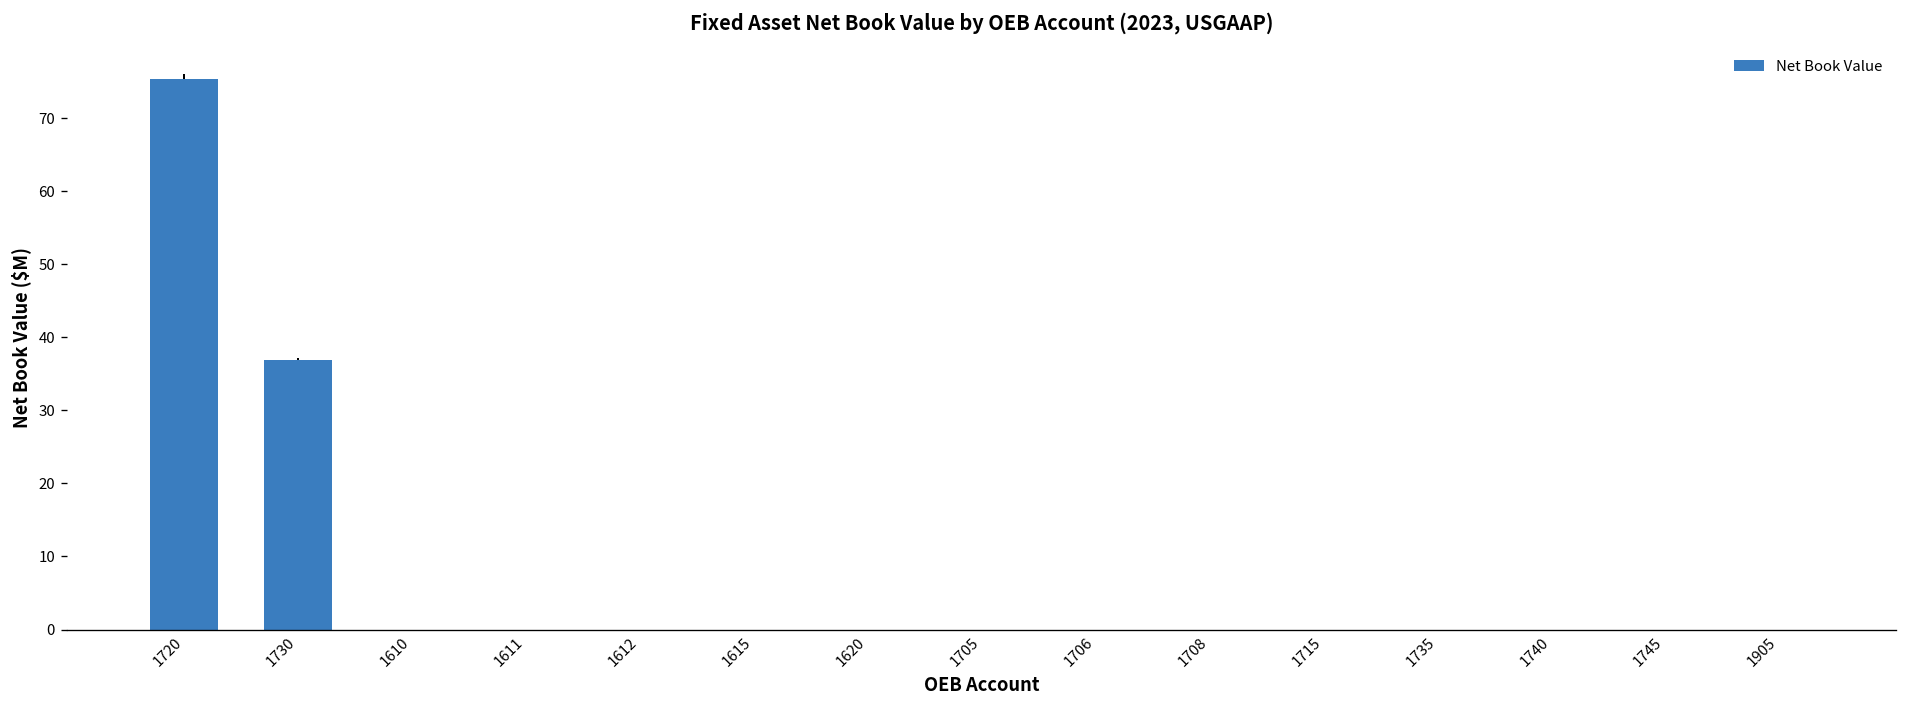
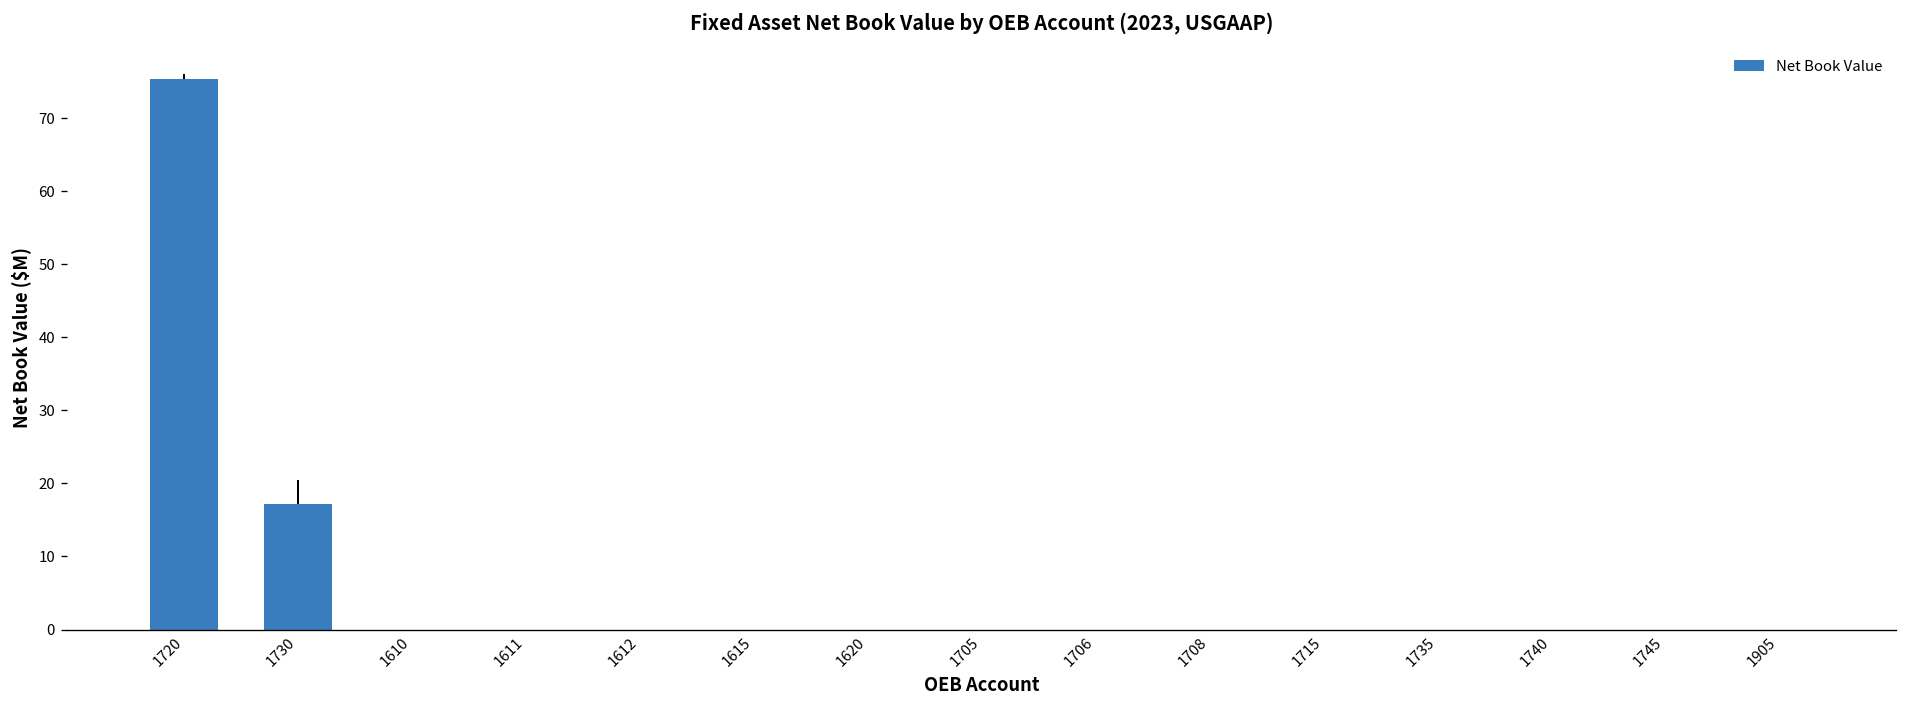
  {
    "1720": 75,
-   "1730": 37,
+   "1730": 17,
    "1610": 0,
    "1611": 0,
    "1612": 0,
    "1615": 0,
    "1620": 0,
    "1705": 0,
    "1706": 0,
    "1708": 0,
    "1715": 0,
    "1735": 0,
    "1740": 0,
    "1745": 0,
    "1905": 0
  }
